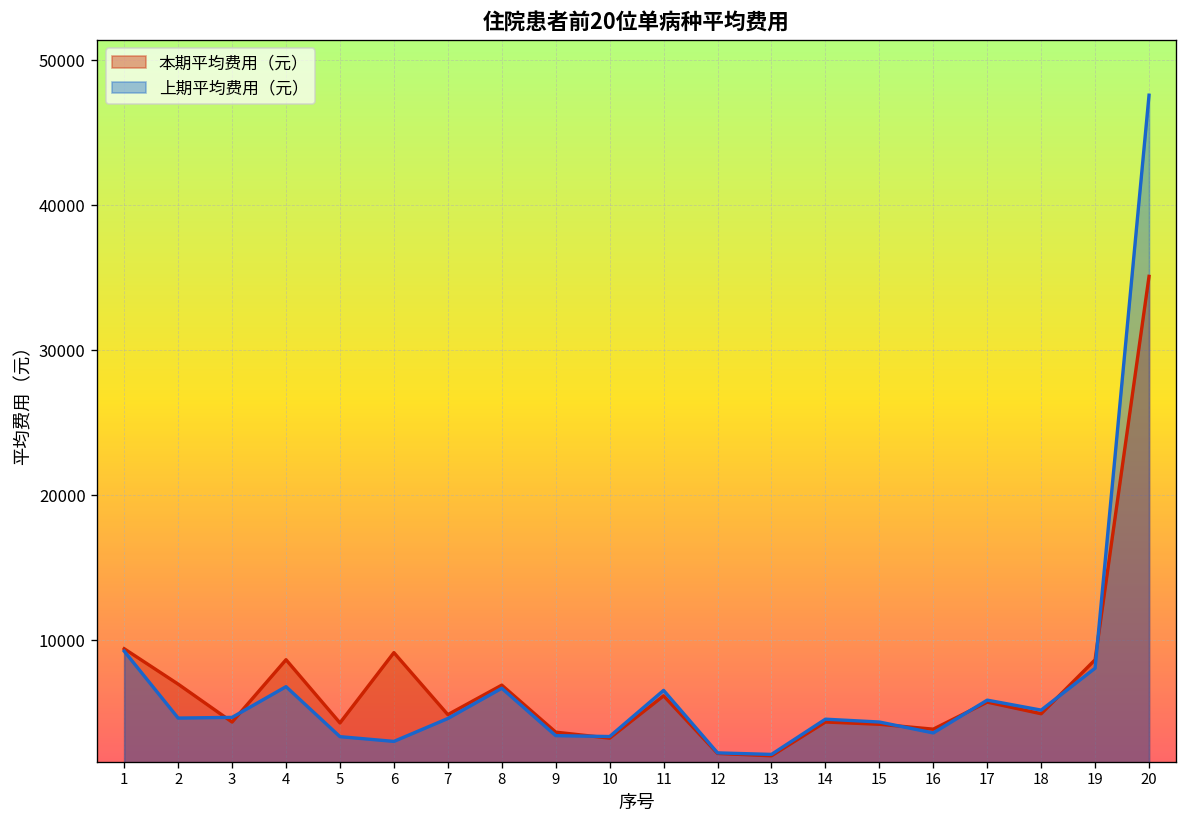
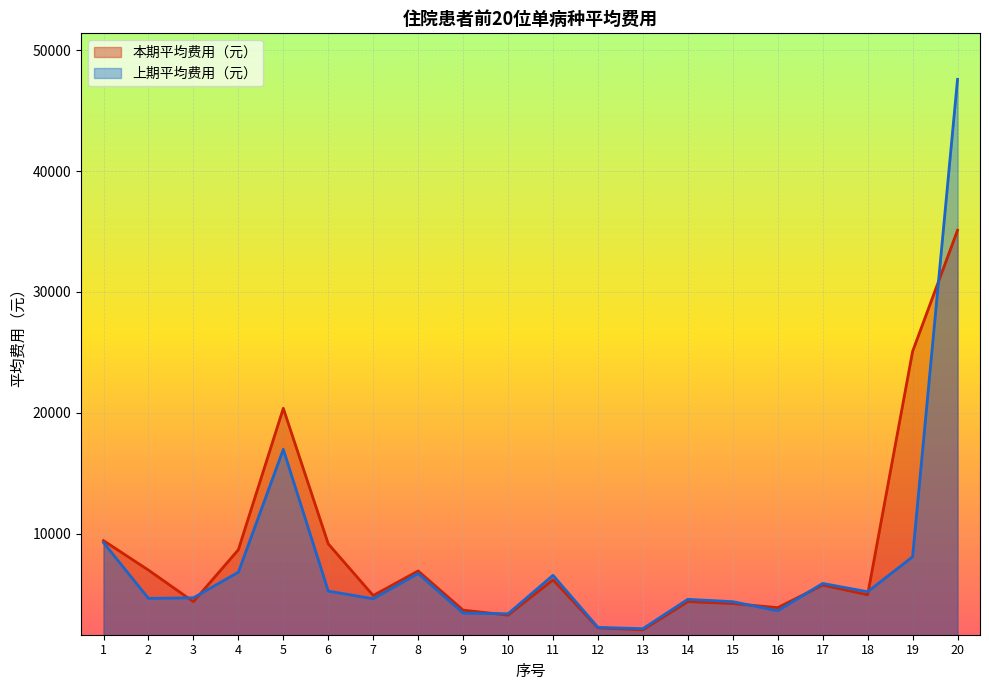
  {
    "本期平均费用（元）": {
      "2": 7000,
      "3": 4400,
      "4": 8700,
-     "5": 4300,
+     "5": 20400,
      "6": 9100,
      "7": 4900,
      "8": 6900,
      "9": 3700,
      "11": 6200,
      "16": 3900,
      "18": 4900,
-     "19": 8700,
+     "19": 25100,
      "20": 35100
    },
    "上期平均费用（元）": {
      "2": 4600,
      "3": 4700,
      "4": 6800,
-     "5": 3300,
-     "6": 3000,
+     "5": 17000,
+     "6": 5200,
      "7": 4600,
      "8": 6700,
      "9": 3400,
      "11": 6500,
      "16": 3600,
      "18": 5200,
      "19": 8100,
      "20": 47600
    }
  }
